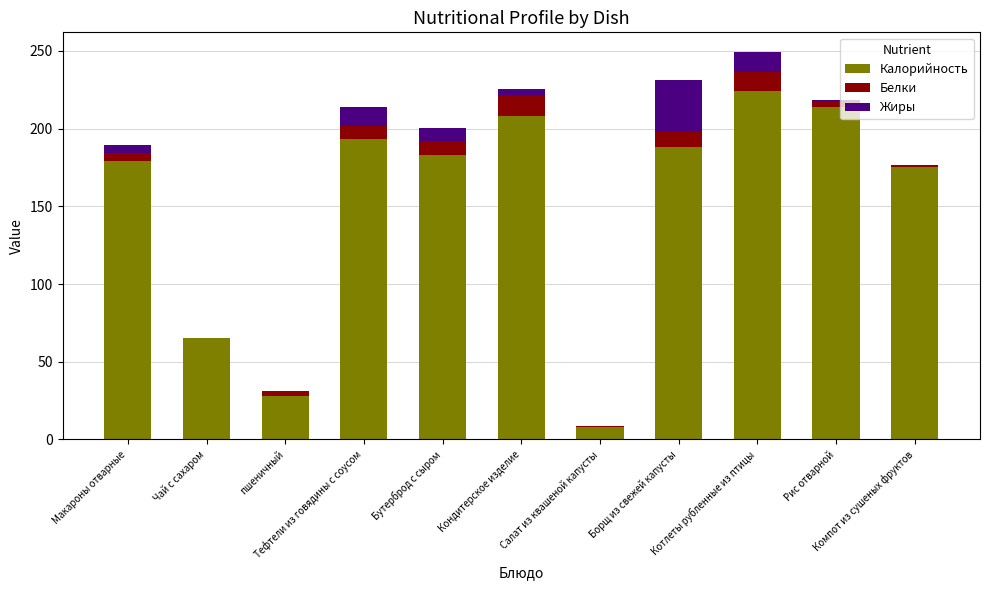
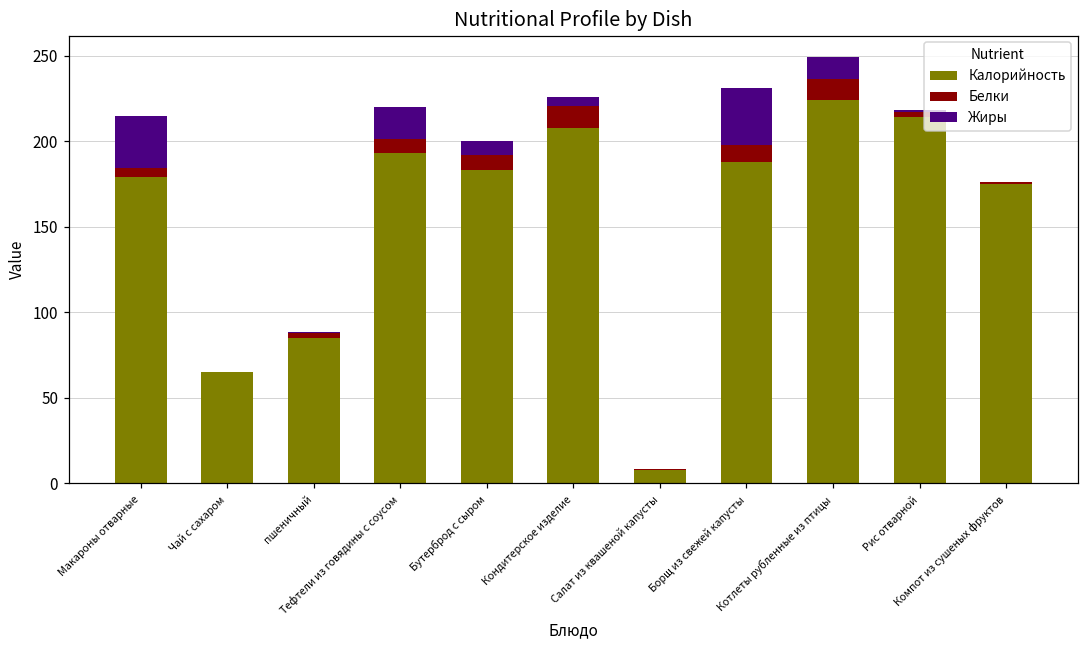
  {
    "Калорийность": {
      "Макароны отварные": 179,
      "Чай с сахаром": 65,
-     "пшеничный": 28,
+     "пшеничный": 85,
      "Тефтели из говядины с соусом": 193,
      "Бутерброд с сыром": 183,
      "Кондитерское изделие": 208,
      "Салат из квашеной капусты": 8,
      "Борщ из свежей капусты": 188,
      "Котлеты рубленные из птицы": 224,
      "Рис отварной": 214,
      "Компот из сушеных фруктов": 175
    },
    "Белки": {
      "Макароны отварные": 5,
      "пшеничный": 3,
      "Тефтели из говядины с соусом": 8,
      "Бутерброд с сыром": 9,
      "Кондитерское изделие": 13,
      "Борщ из свежей капусты": 10,
      "Котлеты рубленные из птицы": 12,
      "Рис отварной": 3
    },
    "Жиры": {
-     "Макароны отварные": 5,
+     "Макароны отварные": 31,
      "Чай с сахаром": 0,
-     "Тефтели из говядины с соусом": 12,
+     "Тефтели из говядины с соусом": 19,
      "Бутерброд с сыром": 8,
      "Кондитерское изделие": 5,
      "Салат из квашеной капусты": 0,
      "Борщ из свежей капусты": 33,
      "Котлеты рубленные из птицы": 13,
      "Компот из сушеных фруктов": 0
    }
  }
